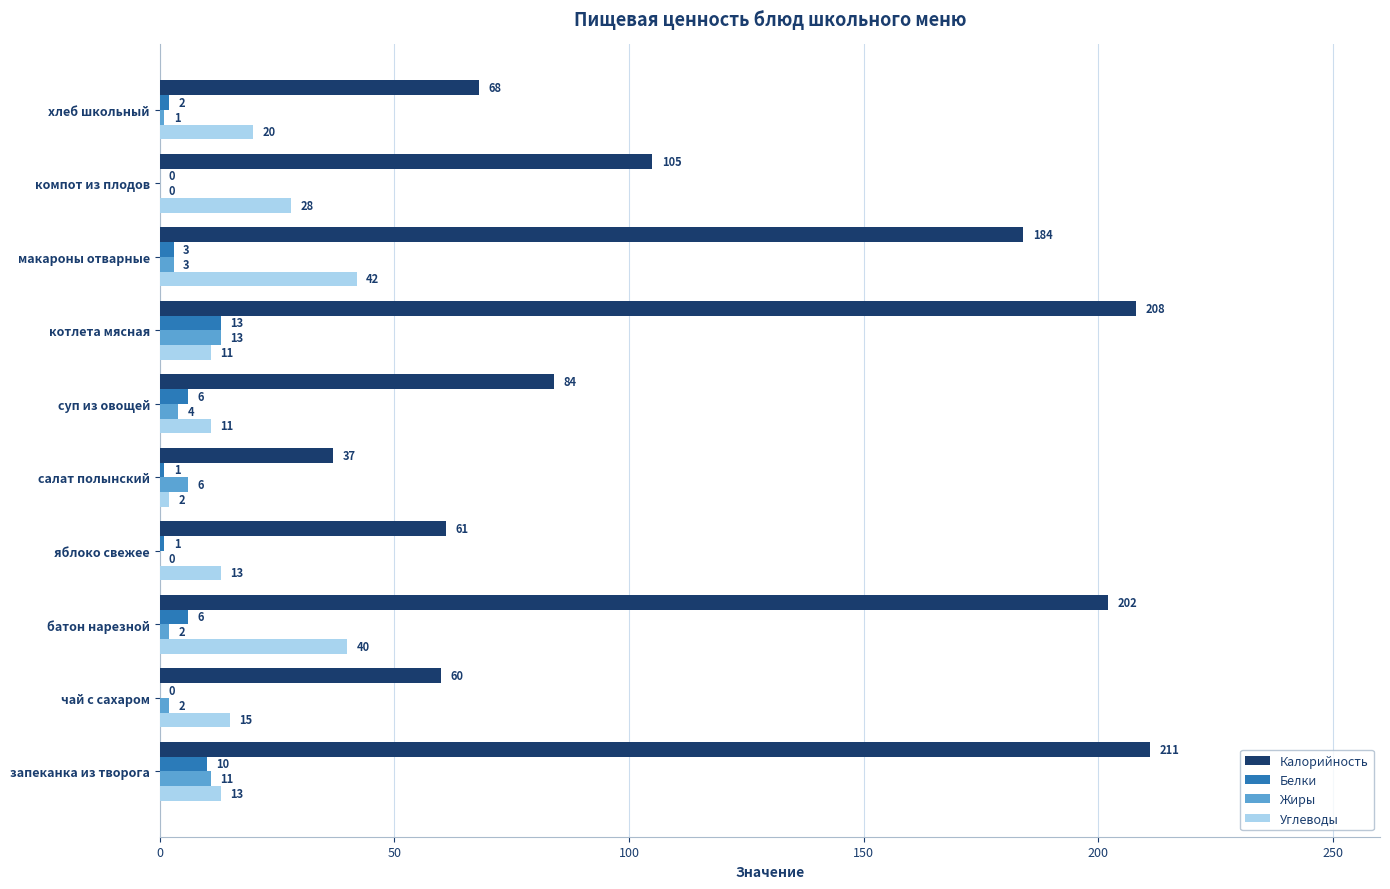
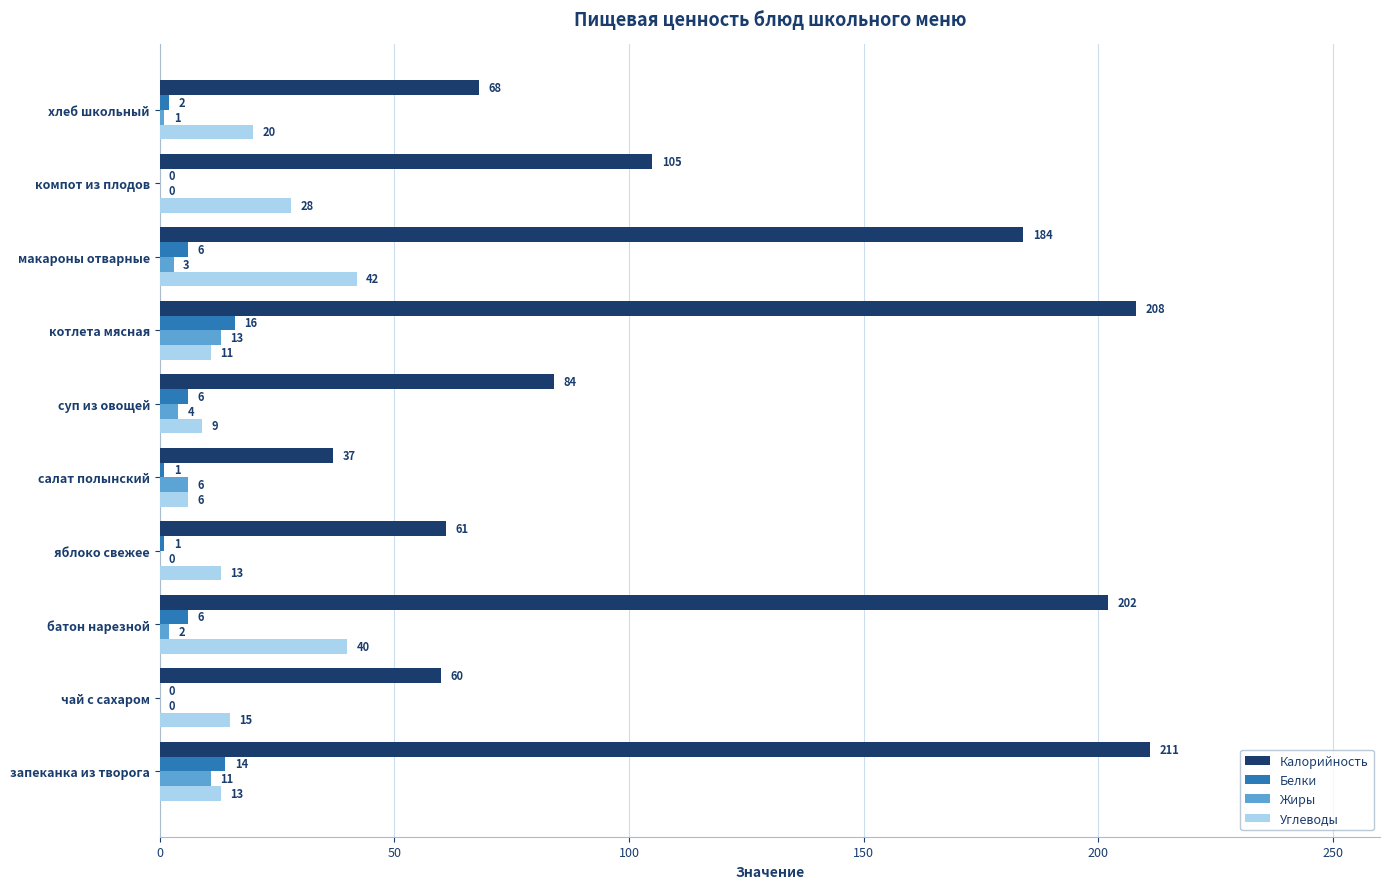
  {
    "Калорийность": {
      "хлеб школьный": 68,
      "компот из плодов": 105,
      "макароны отварные": 184,
      "котлета мясная": 208,
      "суп из овощей": 84,
      "салат полынский": 37,
      "яблоко свежее": 61,
      "батон нарезной": 202,
      "чай с сахаром": 60,
      "запеканка из творога": 211
    },
    "Белки": {
      "хлеб школьный": 2,
      "компот из плодов": 0,
-     "макароны отварные": 3,
-     "котлета мясная": 13,
+     "макароны отварные": 6,
+     "котлета мясная": 16,
      "суп из овощей": 6,
      "салат полынский": 1,
      "яблоко свежее": 1,
      "батон нарезной": 6,
      "чай с сахаром": 0,
-     "запеканка из творога": 10
+     "запеканка из творога": 14
    },
    "Жиры": {
      "хлеб школьный": 1,
      "компот из плодов": 0,
      "макароны отварные": 3,
      "котлета мясная": 13,
      "суп из овощей": 4,
      "салат полынский": 6,
      "яблоко свежее": 0,
      "батон нарезной": 2,
-     "чай с сахаром": 2,
+     "чай с сахаром": 0,
      "запеканка из творога": 11
    },
    "Углеводы": {
      "хлеб школьный": 20,
      "компот из плодов": 28,
      "макароны отварные": 42,
      "котлета мясная": 11,
-     "суп из овощей": 11,
-     "салат полынский": 2,
+     "суп из овощей": 9,
+     "салат полынский": 6,
      "яблоко свежее": 13,
      "батон нарезной": 40,
      "чай с сахаром": 15,
      "запеканка из творога": 13
    }
  }
